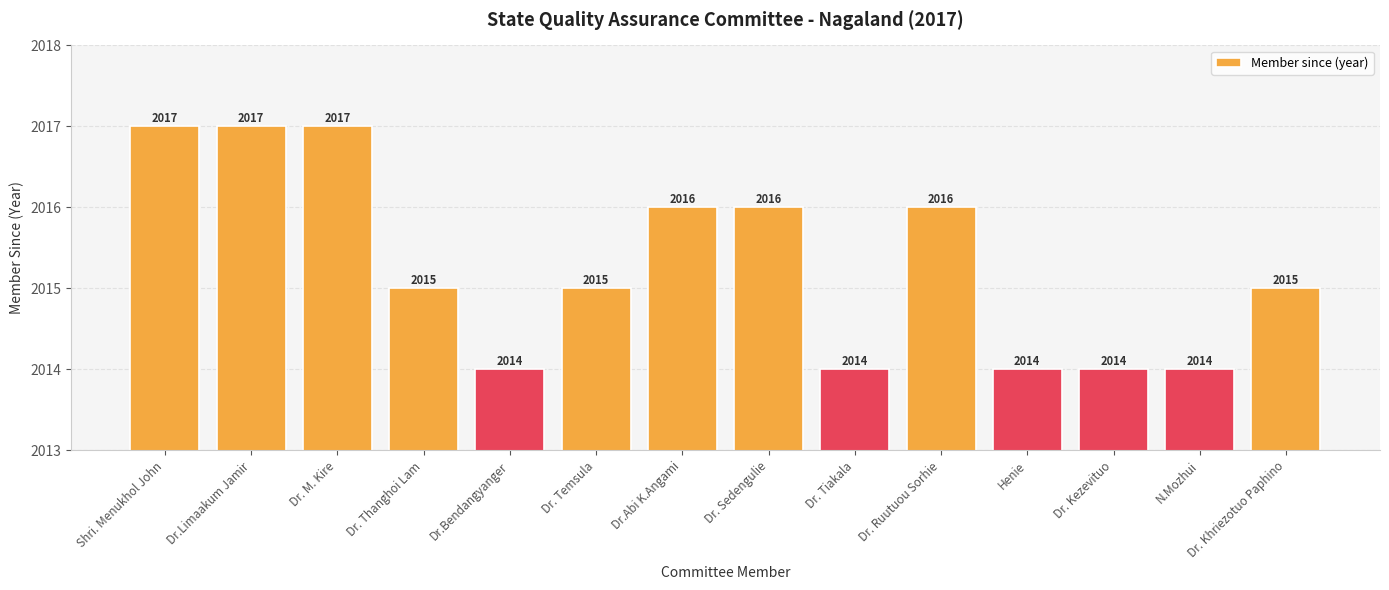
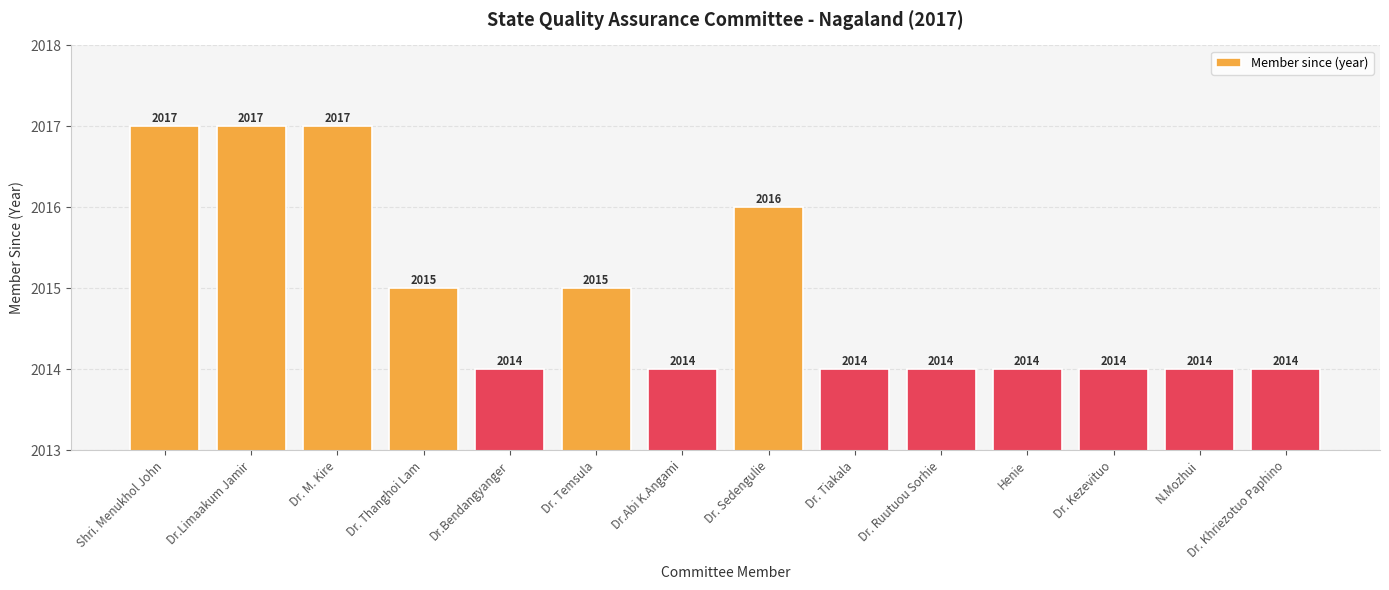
  {
    "Shri. Menukhol John": 2017,
    "Dr.Limaakum Jamir": 2017,
    "Dr. M. Kire": 2017,
    "Dr. Thanghoi Lam": 2015,
    "Dr.Bendangyanger": 2014,
    "Dr. Temsula": 2015,
-   "Dr.Abi K.Angami": 2016,
+   "Dr.Abi K.Angami": 2014,
    "Dr. Sedengulie": 2016,
    "Dr. Tiakala": 2014,
-   "Dr. Ruutuou Sorhie": 2016,
+   "Dr. Ruutuou Sorhie": 2014,
    "Henie": 2014,
    "Dr. Kezevituo": 2014,
    "N.Mozhui": 2014,
-   "Dr. Khriezotuo Paphino": 2015
+   "Dr. Khriezotuo Paphino": 2014
  }
